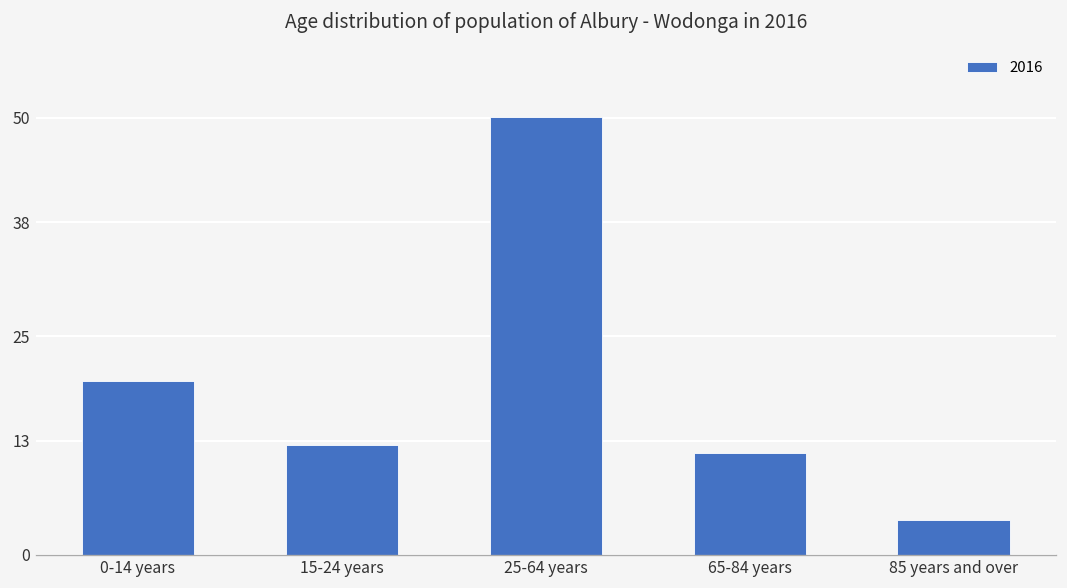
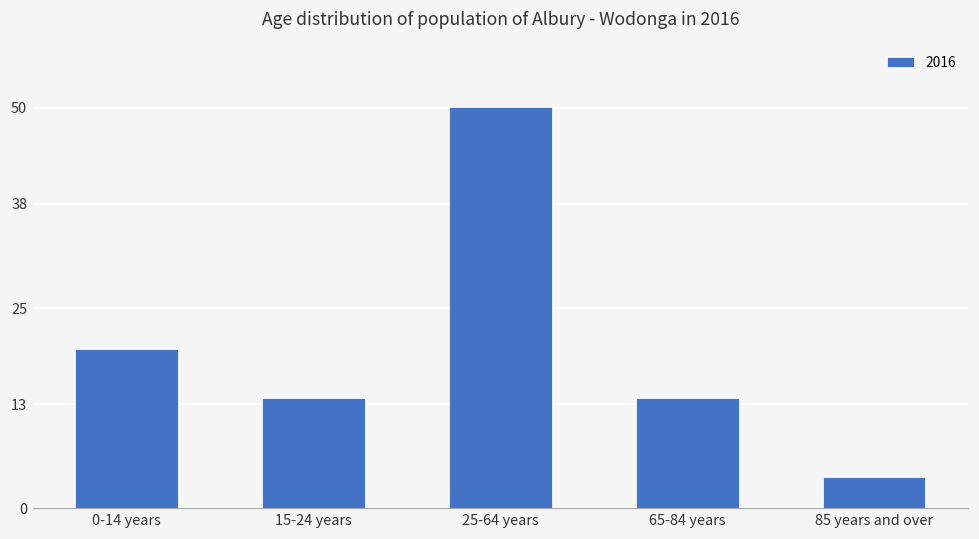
  {
    "0-14 years": 20,
-   "15-24 years": 13,
+   "15-24 years": 14,
    "25-64 years": 50,
-   "65-84 years": 12,
+   "65-84 years": 14,
    "85 years and over": 4
  }
